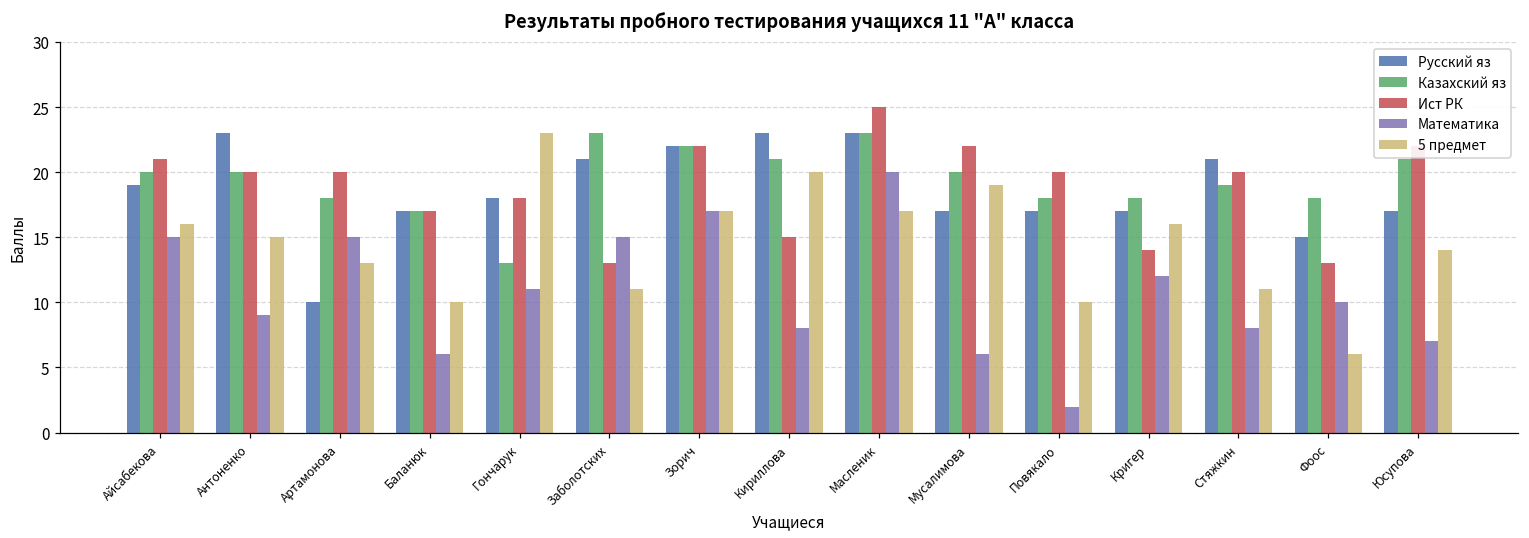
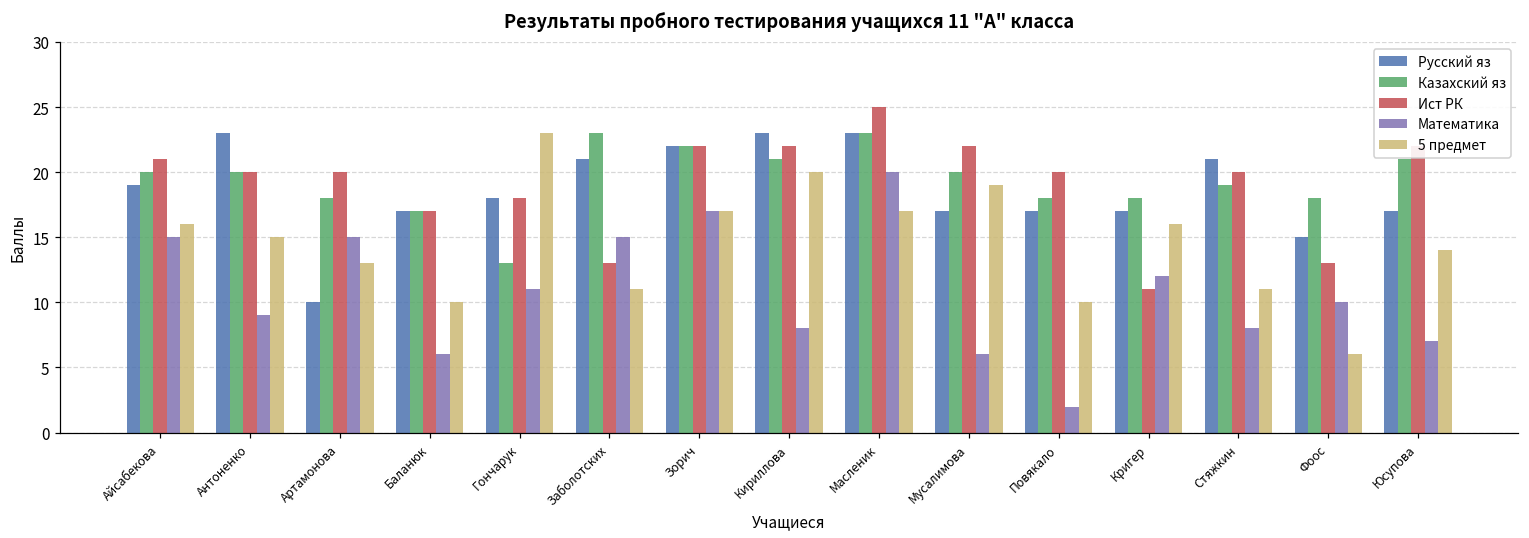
  {
    "Казахский яз": {
      "Айсабекова": 20,
      "Антоненко": 20,
      "Артамонова": 18,
      "Баланюк": 17,
      "Гончарук": 13,
      "Заболотских": 23,
      "Зорич": 22,
      "Кириллова": 21,
      "Масленик": 23,
      "Мусалимова": 20,
      "Повякало": 18,
      "Кригер": 18,
      "Стяжкин": 19,
      "Фоос": 18,
      "Юсупова": 21
    },
    "Ист РК": {
      "Айсабекова": 21,
      "Антоненко": 20,
      "Артамонова": 20,
      "Баланюк": 17,
      "Гончарук": 18,
      "Заболотских": 13,
      "Зорич": 22,
-     "Кириллова": 15,
+     "Кириллова": 22,
      "Масленик": 25,
      "Мусалимова": 22,
      "Повякало": 20,
-     "Кригер": 14,
+     "Кригер": 11,
      "Стяжкин": 20,
      "Фоос": 13
    },
    "5 предмет": {
      "Айсабекова": 16,
      "Антоненко": 15,
      "Артамонова": 13,
      "Баланюк": 10,
      "Гончарук": 23,
      "Заболотских": 11,
      "Зорич": 17,
      "Кириллова": 20,
      "Масленик": 17,
      "Мусалимова": 19,
      "Повякало": 10,
      "Кригер": 16,
      "Стяжкин": 11,
      "Фоос": 6,
      "Юсупова": 14
    }
  }
